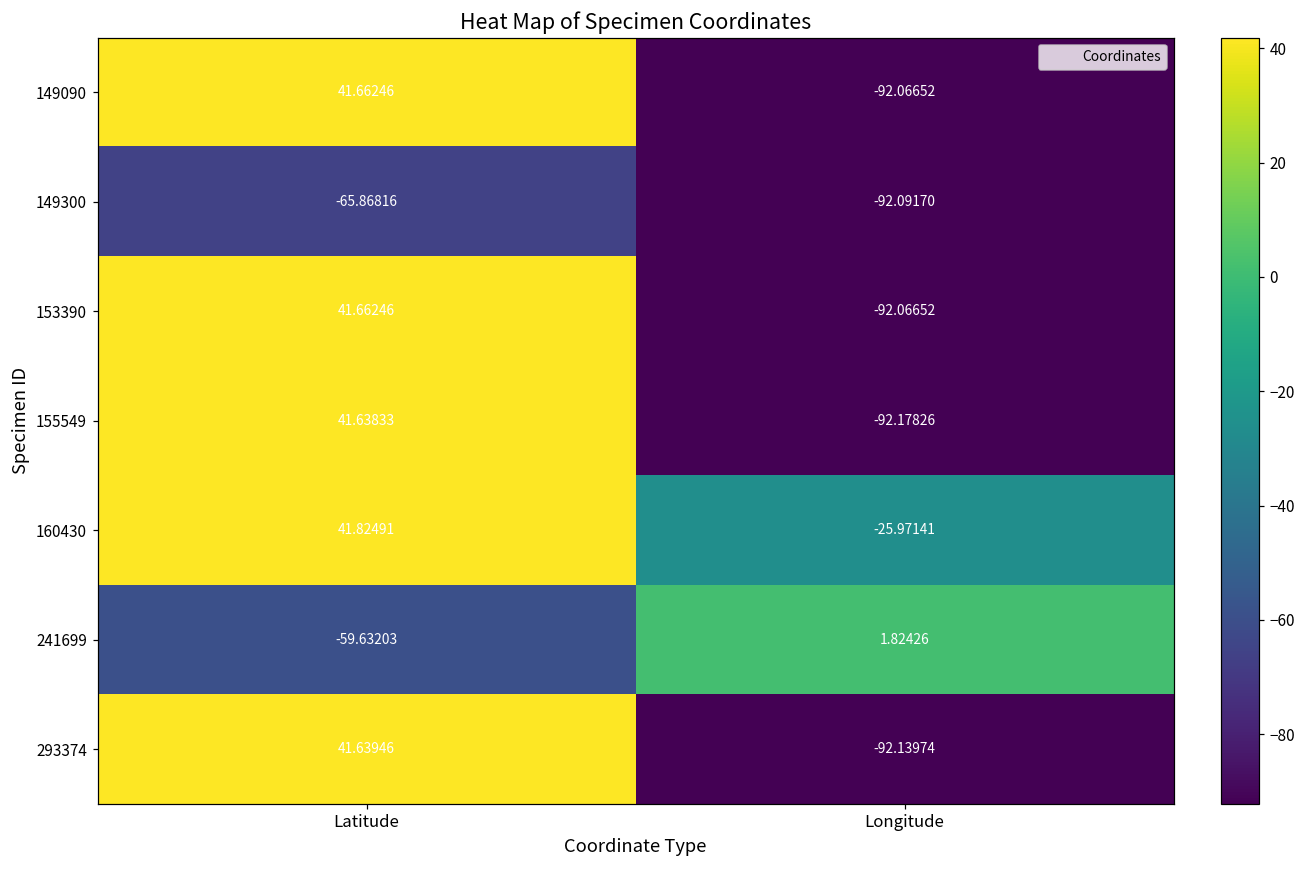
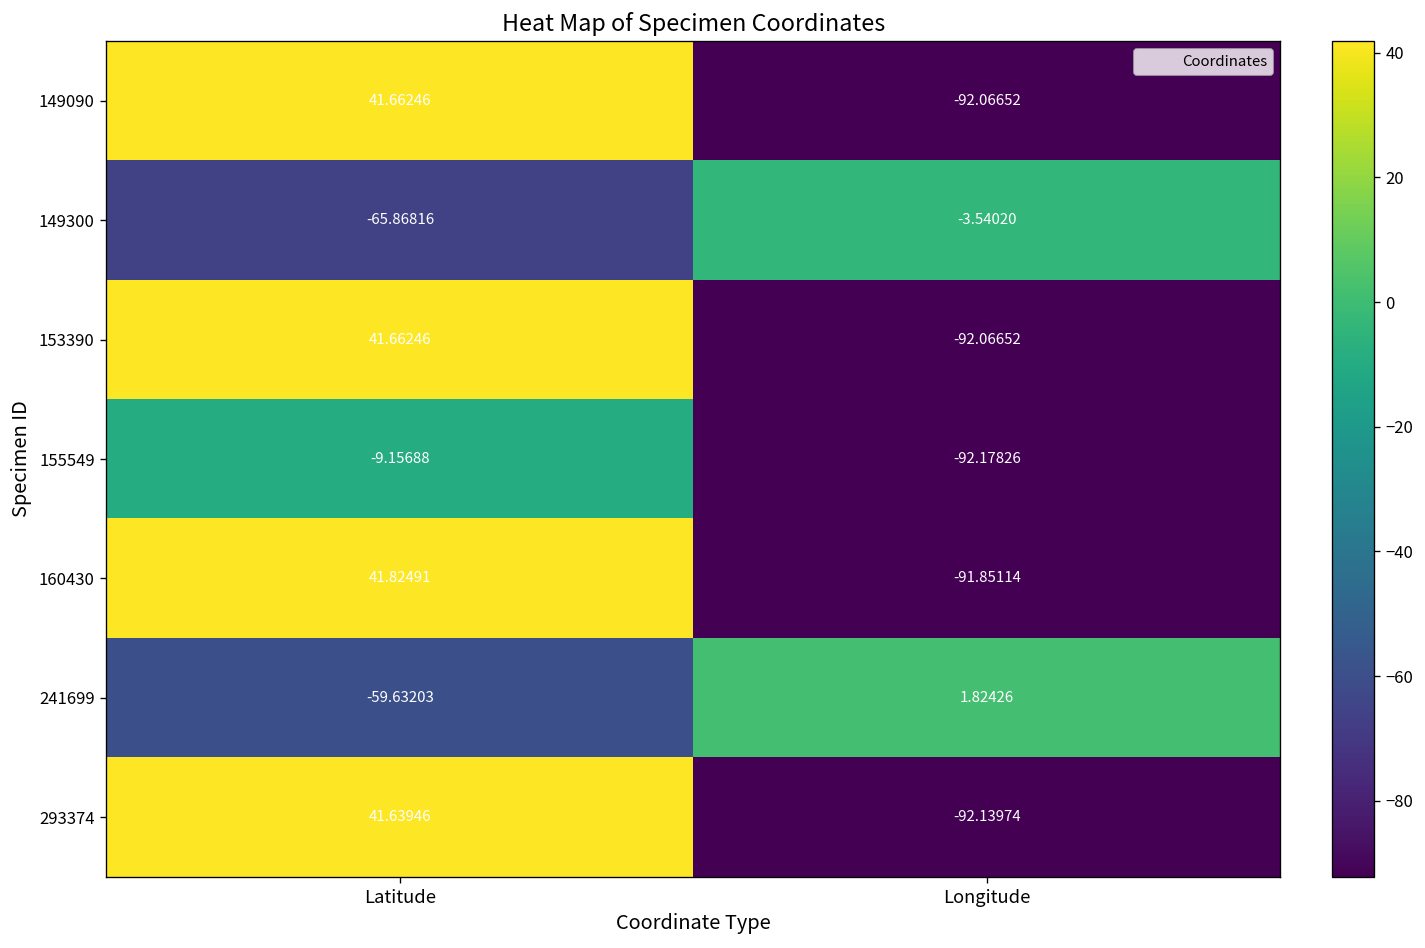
  {
    "149090": {
      "Latitude": 41.66246,
      "Longitude": -92.06652
    },
    "149300": {
      "Latitude": -65.86816,
-     "Longitude": -92.09170
+     "Longitude": -3.54020
    },
    "153390": {
      "Latitude": 41.66246,
      "Longitude": -92.06652
    },
    "155549": {
-     "Latitude": 41.63833,
+     "Latitude": -9.15688,
      "Longitude": -92.17826
    },
    "160430": {
      "Latitude": 41.82491,
-     "Longitude": -25.97141
+     "Longitude": -91.85114
    },
    "241699": {
      "Latitude": -59.63203,
      "Longitude": 1.82426
    },
    "293374": {
      "Latitude": 41.63946,
      "Longitude": -92.13974
    }
  }
